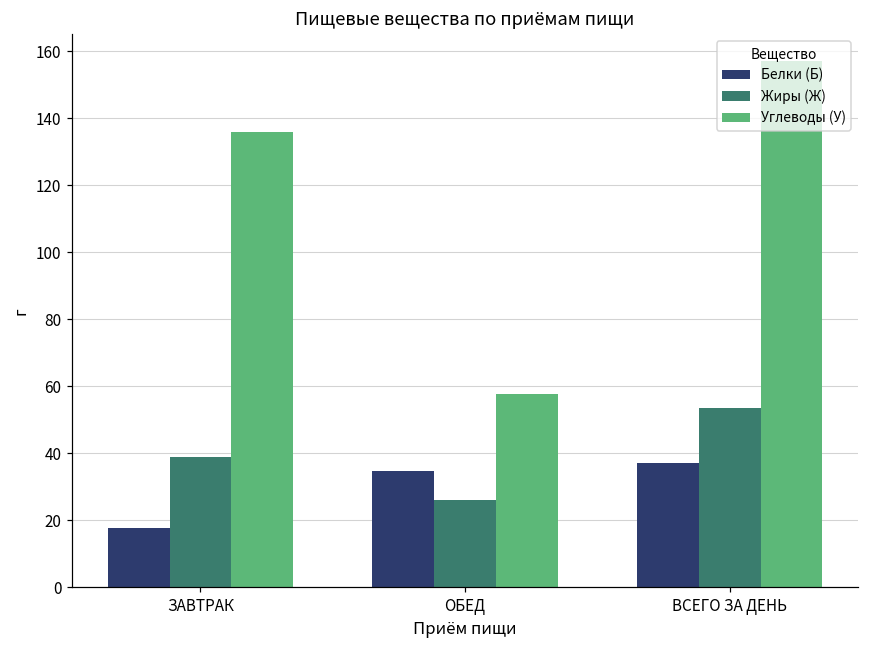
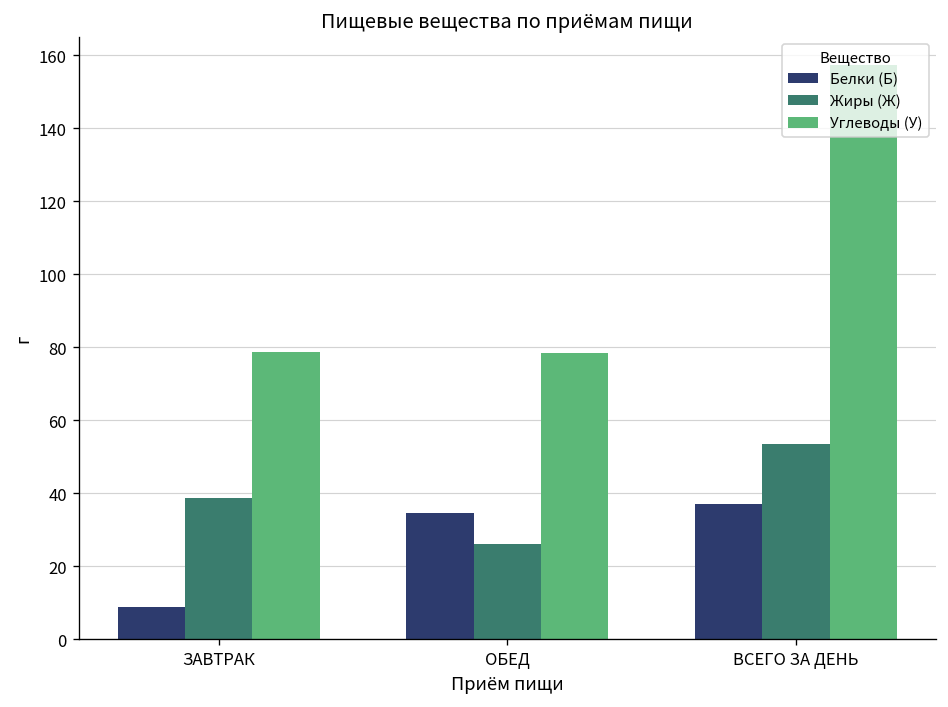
  {
    "Белки (Б)": {
-     "ЗАВТРАК": 18,
+     "ЗАВТРАК": 9,
      "ОБЕД": 35,
      "ВСЕГО ЗА ДЕНЬ": 37
    },
    "Жиры (Ж)": {
      "ЗАВТРАК": 39,
      "ОБЕД": 26,
      "ВСЕГО ЗА ДЕНЬ": 53
    },
    "Углеводы (У)": {
-     "ЗАВТРАК": 136,
-     "ОБЕД": 58
+     "ЗАВТРАК": 79,
+     "ОБЕД": 78
    }
  }
